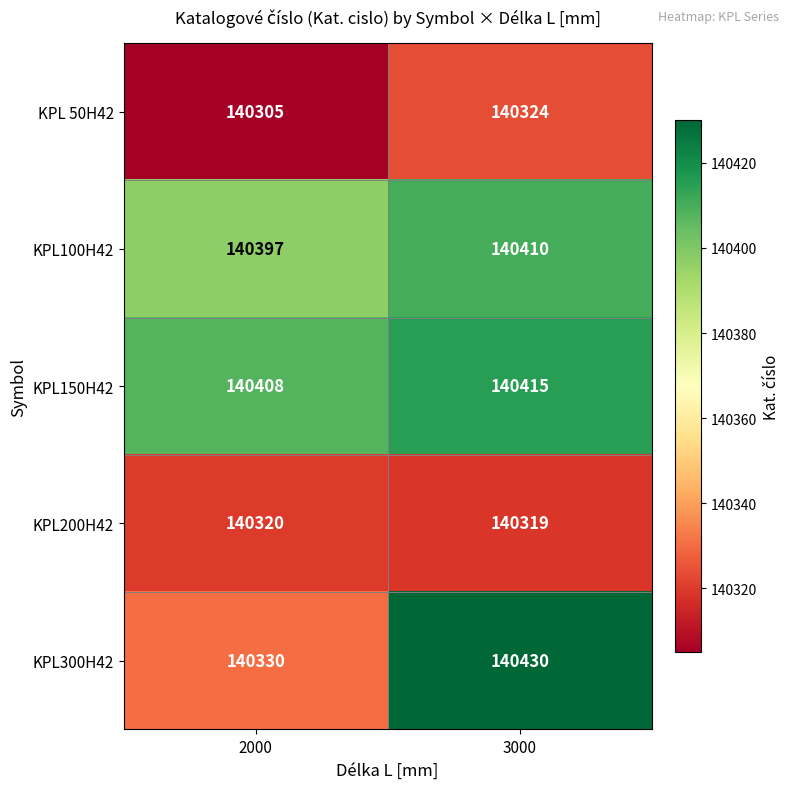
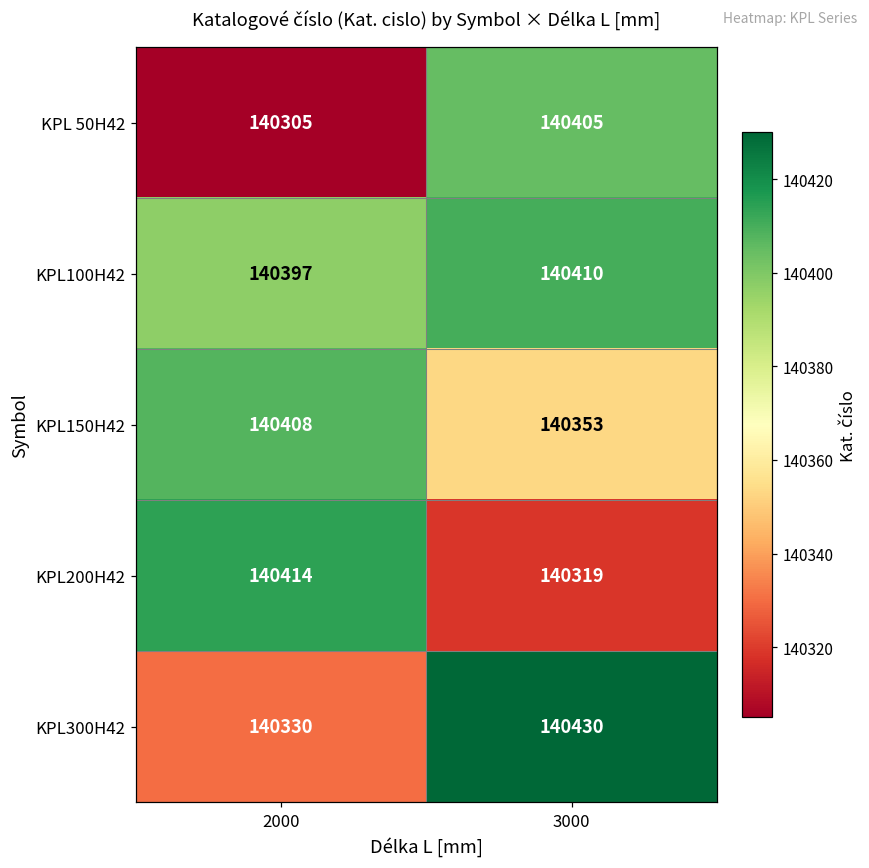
  {
    "KPL 50H42": {
      "2000": 140305,
-     "3000": 140324
+     "3000": 140405
    },
    "KPL100H42": {
      "2000": 140397,
      "3000": 140410
    },
    "KPL150H42": {
      "2000": 140408,
-     "3000": 140415
+     "3000": 140353
    },
    "KPL200H42": {
-     "2000": 140320,
+     "2000": 140414,
      "3000": 140319
    },
    "KPL300H42": {
      "2000": 140330,
      "3000": 140430
    }
  }
